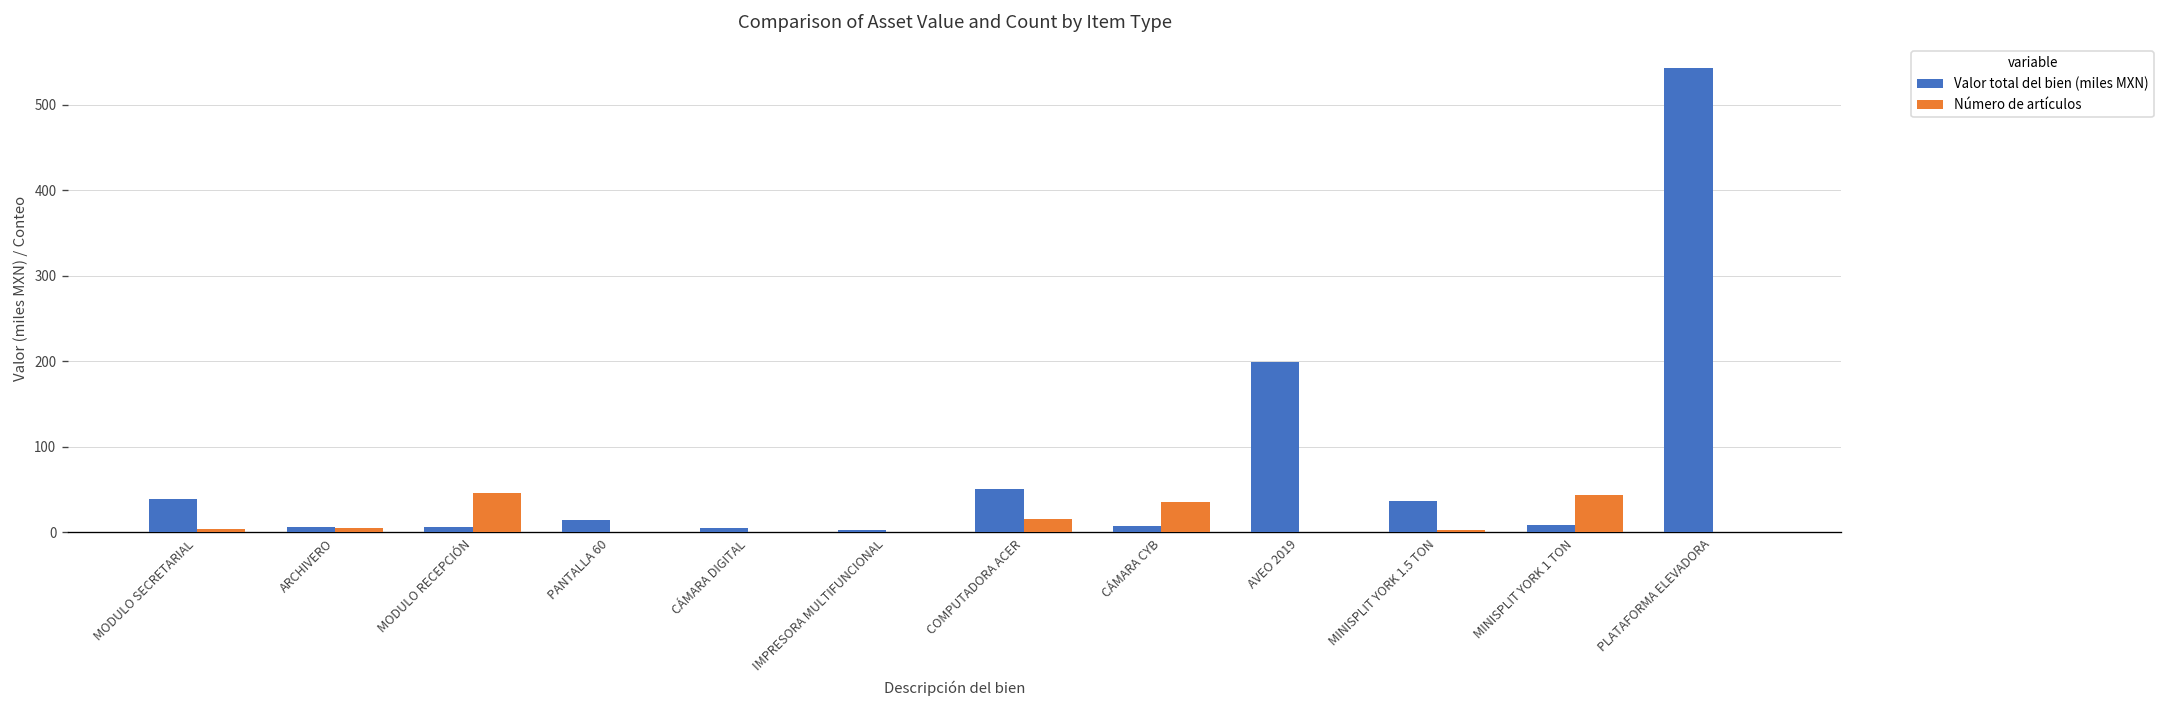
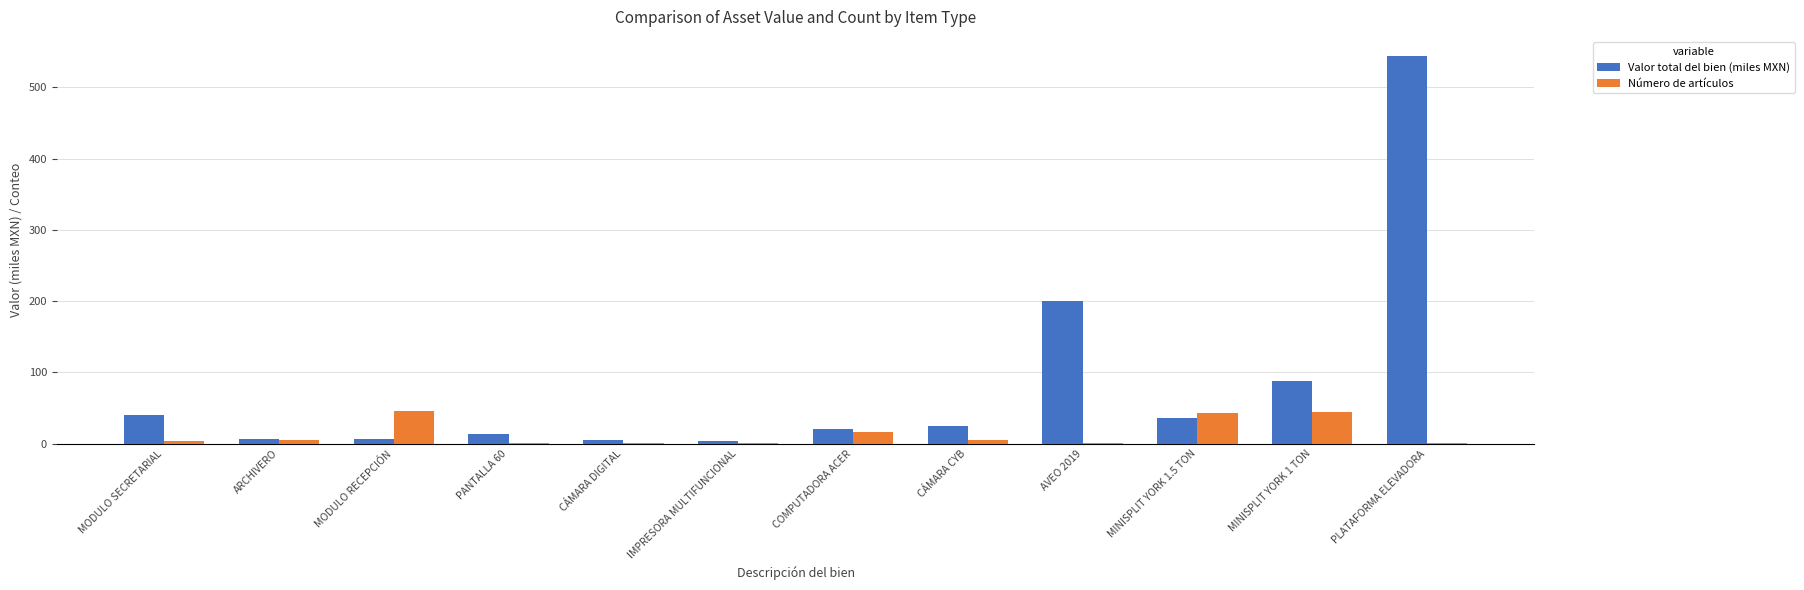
  {
    "Valor total del bien (miles MXN)": {
      "MODULO SECRETARIAL": 40,
      "ARCHIVERO": 10,
      "MODULO RECEPCIÓN": 10,
      "PANTALLA 60": 10,
      "CÁMARA DIGITAL": 0,
-     "COMPUTADORA ACER": 50,
-     "CÁMARA CYB": 10,
+     "COMPUTADORA ACER": 20,
+     "CÁMARA CYB": 20,
      "AVEO 2019": 200,
      "MINISPLIT YORK 1.5 TON": 40,
-     "MINISPLIT YORK 1 TON": 10,
+     "MINISPLIT YORK 1 TON": 90,
      "PLATAFORMA ELEVADORA": 540
    },
    "Número de artículos": {
      "MODULO SECRETARIAL": 0,
      "ARCHIVERO": 10,
      "MODULO RECEPCIÓN": 50,
      "COMPUTADORA ACER": 20,
-     "CÁMARA CYB": 40,
-     "MINISPLIT YORK 1.5 TON": 0,
+     "CÁMARA CYB": 10,
+     "MINISPLIT YORK 1.5 TON": 40,
      "MINISPLIT YORK 1 TON": 40
    }
  }
